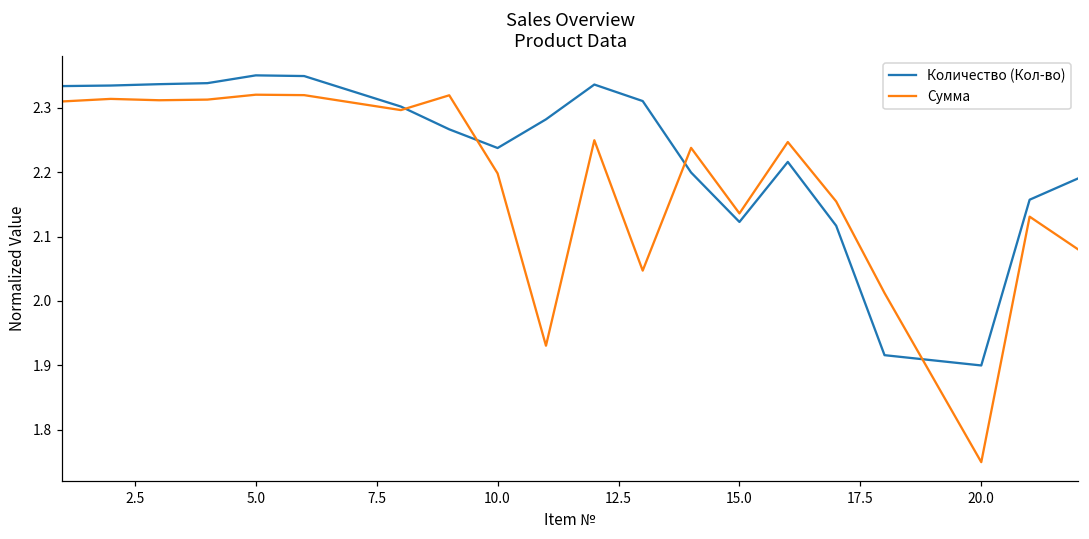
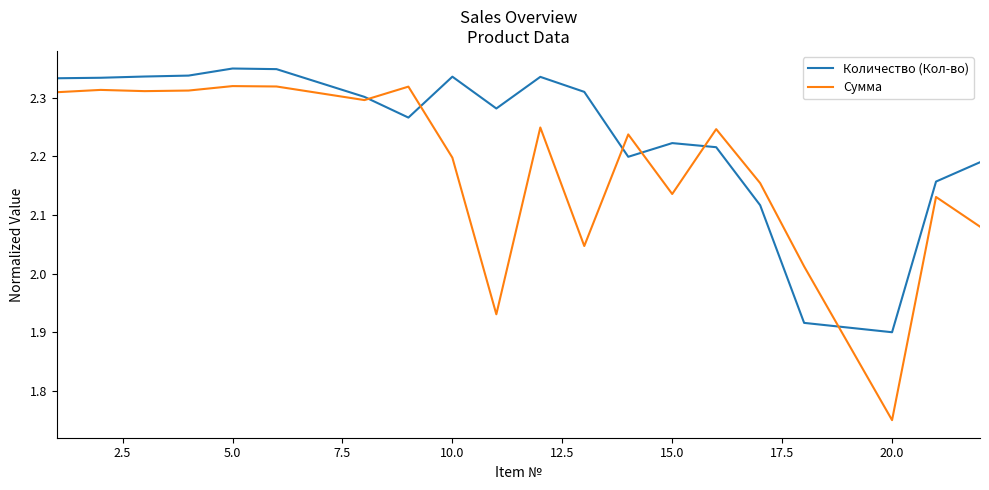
  {
    "Количество (Кол-во)": {
      "5.0": 2.35,
-     "10.0": 2.24,
-     "15.0": 2.12,
+     "10.0": 2.34,
+     "15.0": 2.22,
      "20.0": 1.90
    },
    "Сумма": {
      "5.0": 2.32,
      "10.0": 2.20,
      "15.0": 2.14,
      "20.0": 1.75
    }
  }
